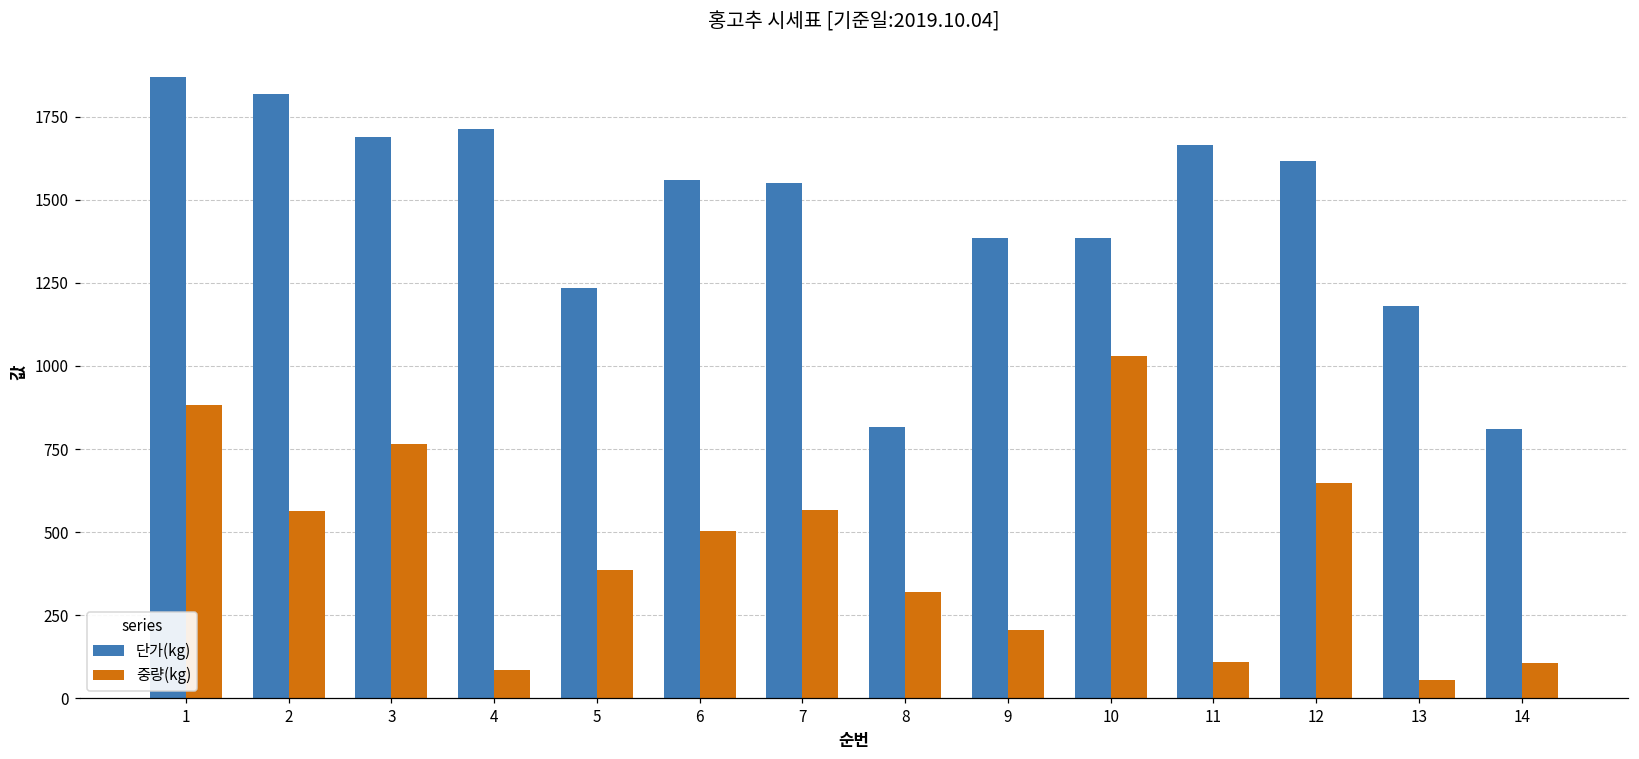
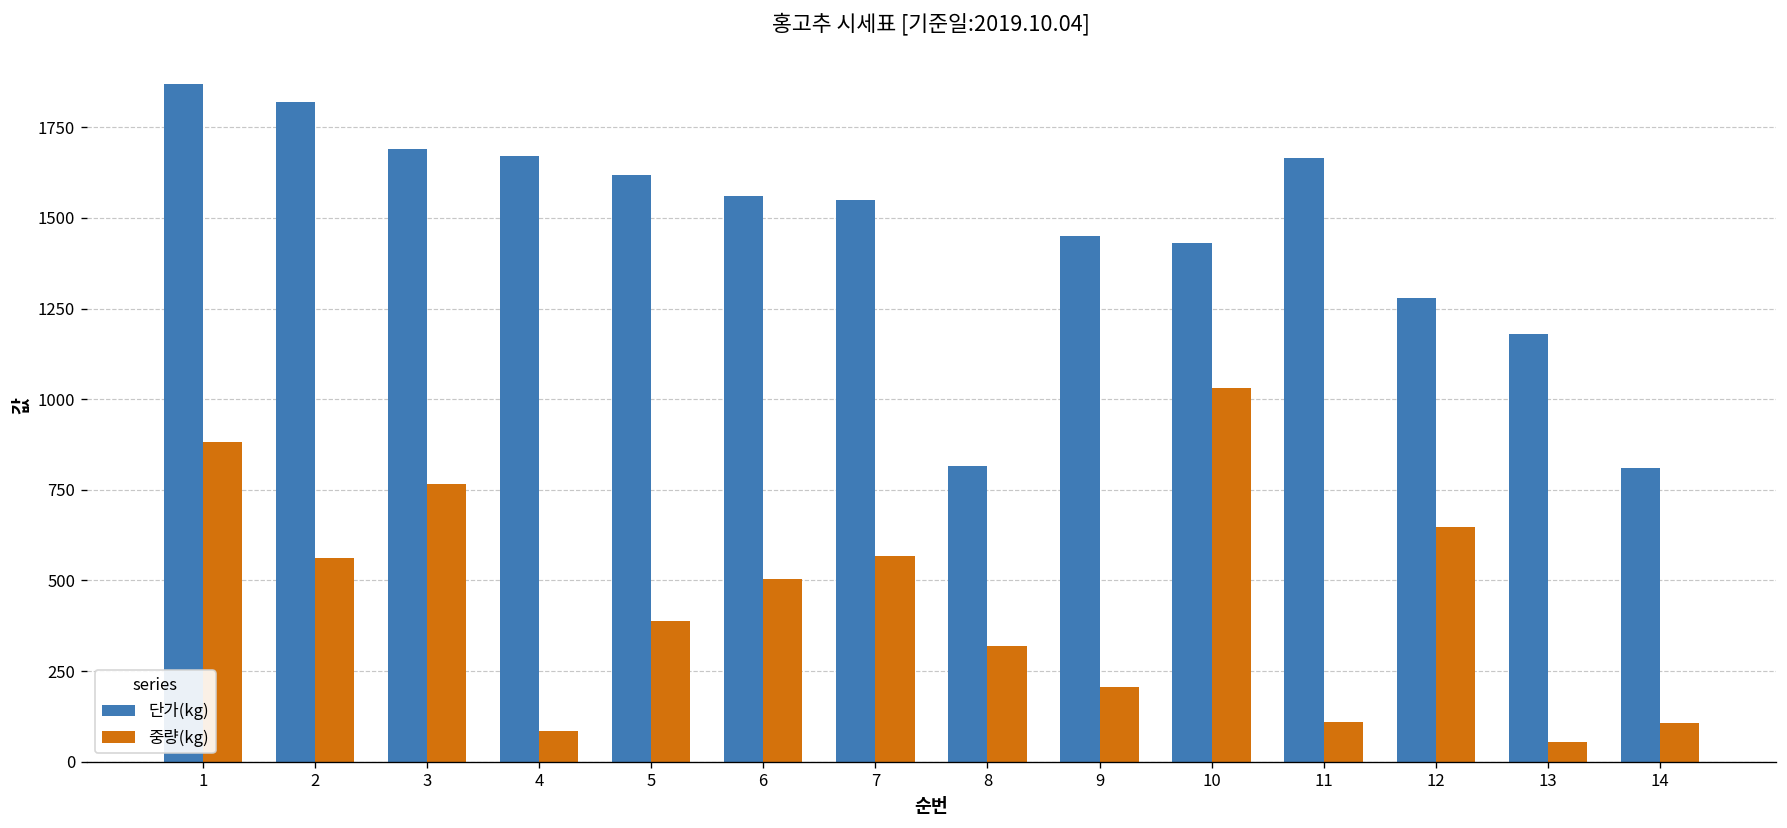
  {
    "단가(kg)": {
      "1": 1870,
      "2": 1820,
      "3": 1690,
-     "4": 1710,
-     "5": 1240,
+     "4": 1670,
+     "5": 1620,
      "6": 1560,
      "7": 1550,
      "8": 820,
-     "9": 1380,
-     "10": 1380,
+     "9": 1450,
+     "10": 1430,
      "11": 1670,
-     "12": 1620,
+     "12": 1280,
      "13": 1180,
      "14": 810
    },
    "중량(kg)": {
      "1": 880,
      "2": 560,
      "3": 770,
      "4": 80,
      "5": 390,
      "6": 500,
      "7": 570,
      "8": 320,
      "9": 210,
      "10": 1030,
      "11": 110,
      "12": 650,
      "13": 50,
      "14": 110
    }
  }
